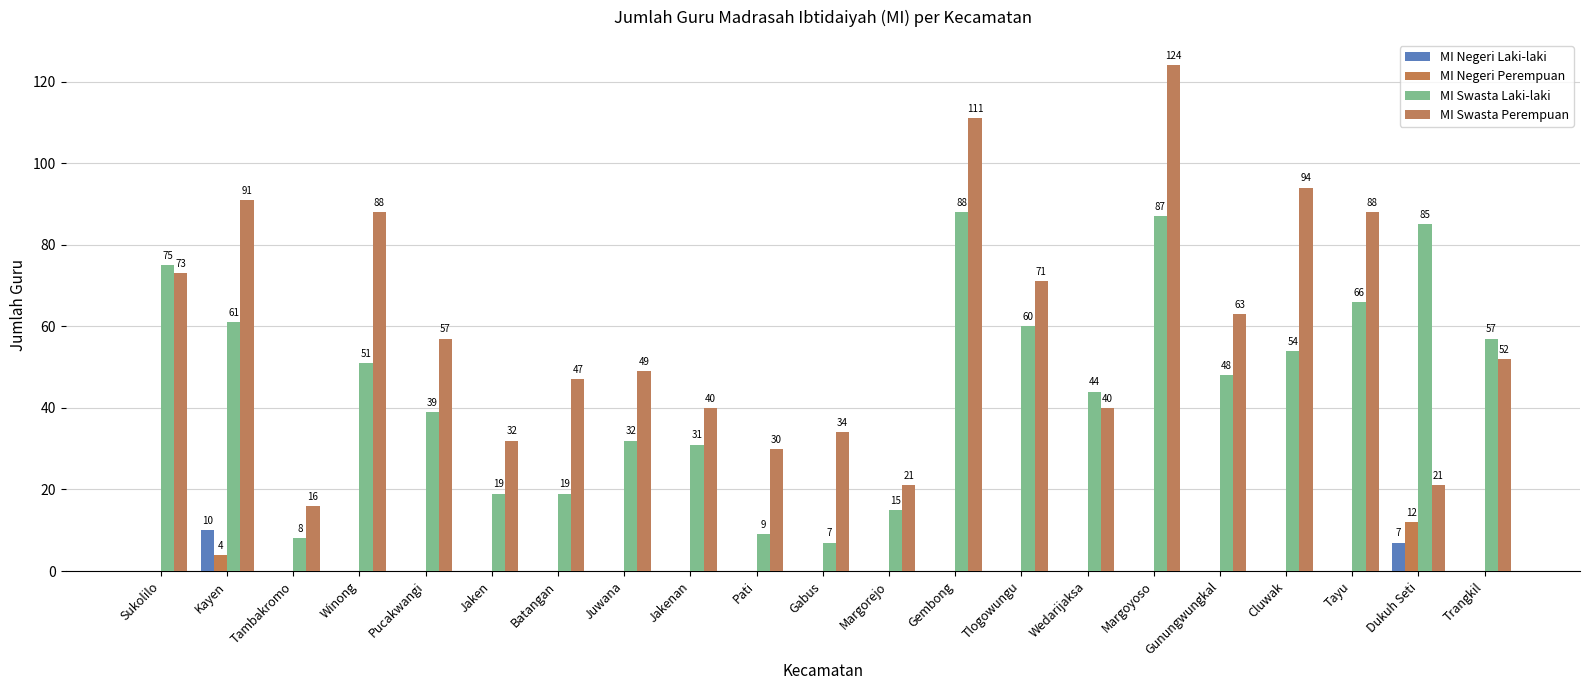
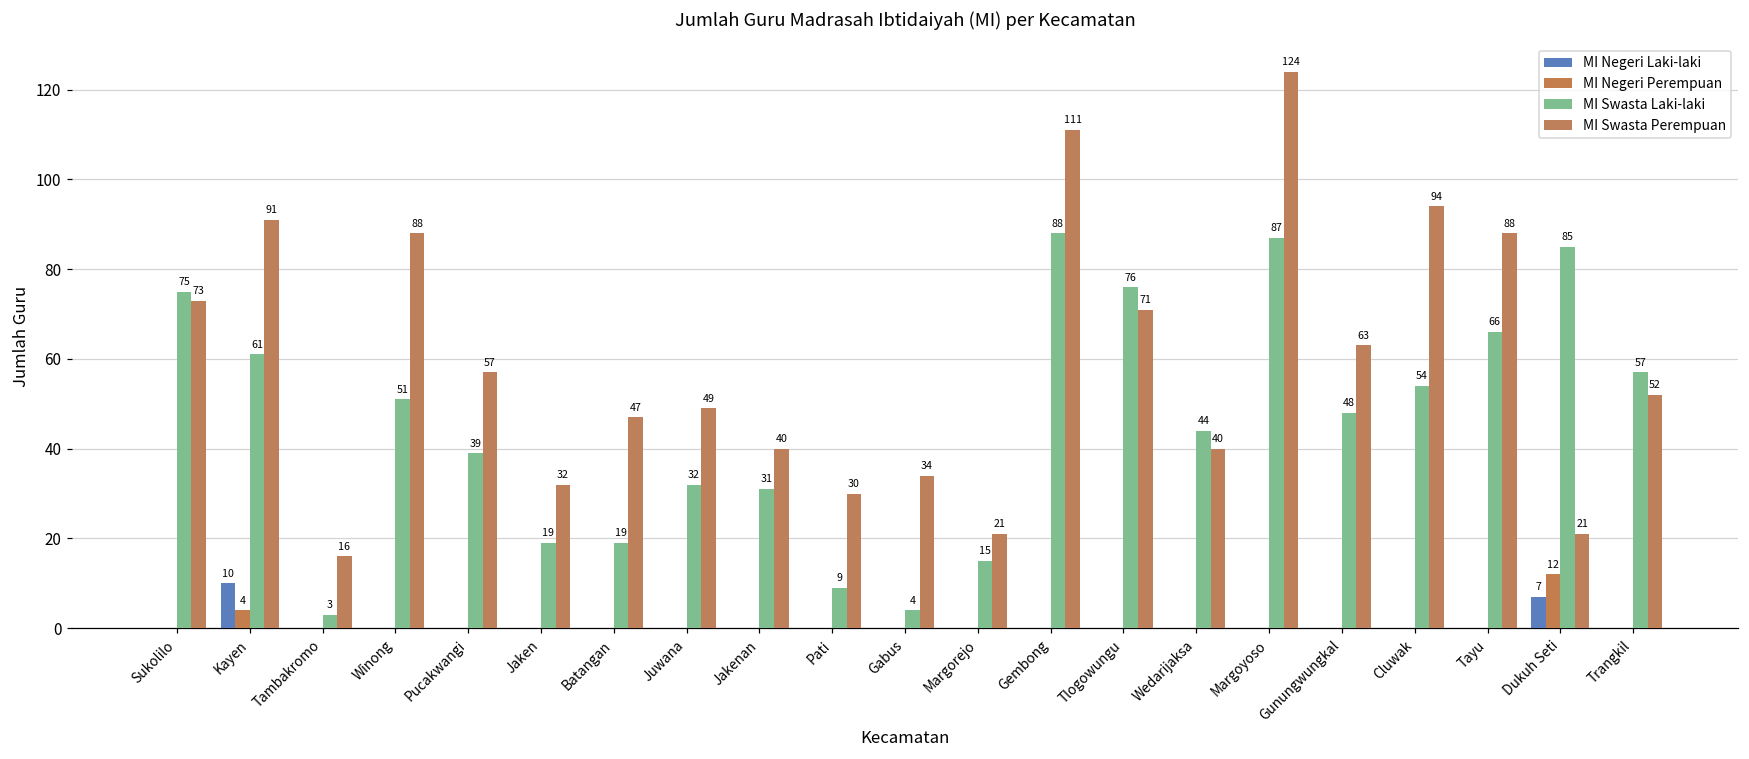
  {
    "MI Negeri Laki-laki": {
      "Kayen": 10,
      "Dukuh Seti": 7
    },
    "MI Swasta Laki-laki": {
      "Sukolilo": 75,
      "Kayen": 61,
-     "Tambakromo": 8,
+     "Tambakromo": 3,
      "Winong": 51,
      "Pucakwangi": 39,
      "Jaken": 19,
      "Batangan": 19,
      "Juwana": 32,
      "Jakenan": 31,
      "Pati": 9,
-     "Gabus": 7,
+     "Gabus": 4,
      "Margorejo": 15,
      "Gembong": 88,
-     "Tlogowungu": 60,
+     "Tlogowungu": 76,
      "Wedarijaksa": 44,
      "Margoyoso": 87,
      "Gunungwungkal": 48,
      "Cluwak": 54,
      "Tayu": 66,
      "Dukuh Seti": 85,
      "Trangkil": 57
    }
  }
